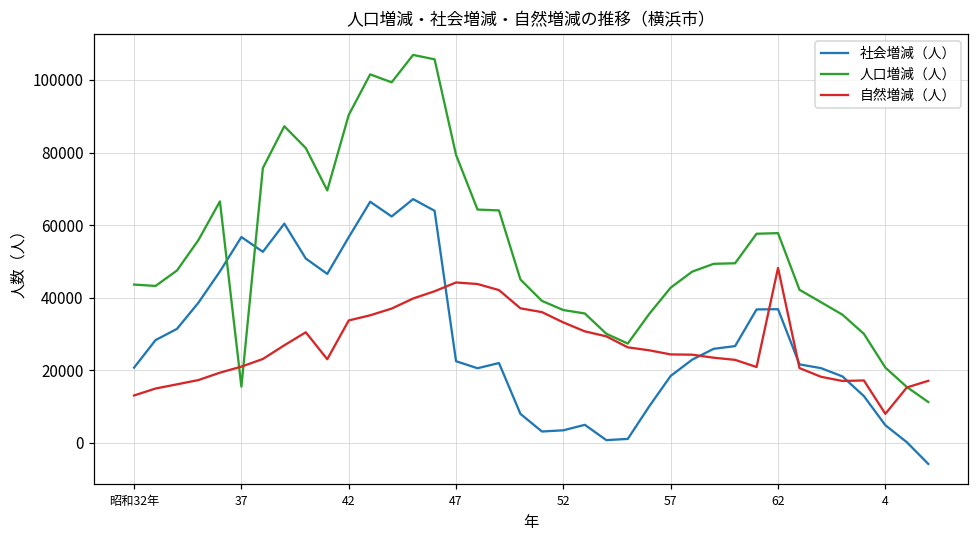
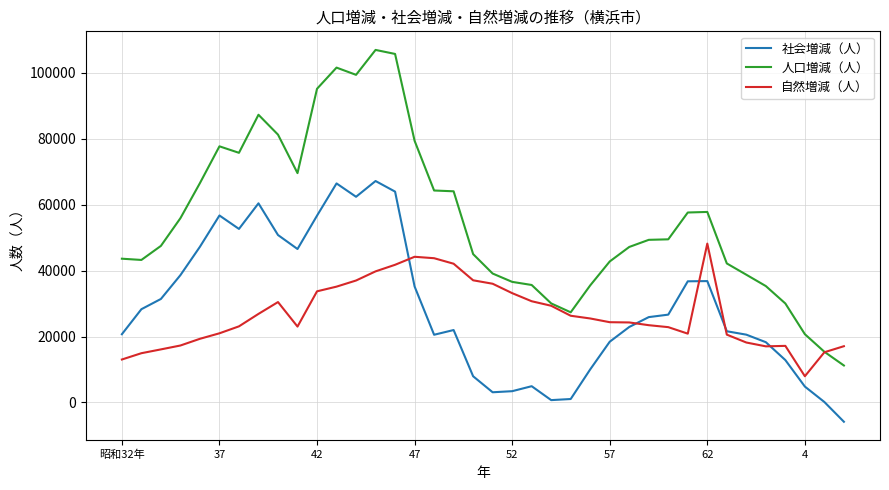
  {
    "社会増減（人）": {
      "昭和32年": 21000,
      "37": 57000,
      "42": 57000,
-     "47": 22000,
+     "47": 35000,
      "52": 3000,
      "57": 18000,
      "62": 37000,
      "4": 5000
    },
    "人口増減（人）": {
      "昭和32年": 44000,
-     "37": 15000,
-     "42": 90000,
+     "37": 78000,
+     "42": 95000,
      "47": 79000,
      "52": 37000,
      "57": 43000,
      "62": 58000,
      "4": 21000
    },
    "自然増減（人）": {
      "昭和32年": 13000,
      "37": 21000,
      "42": 34000,
      "47": 44000,
      "52": 33000,
      "57": 24000,
      "62": 48000,
      "4": 8000
    }
  }
